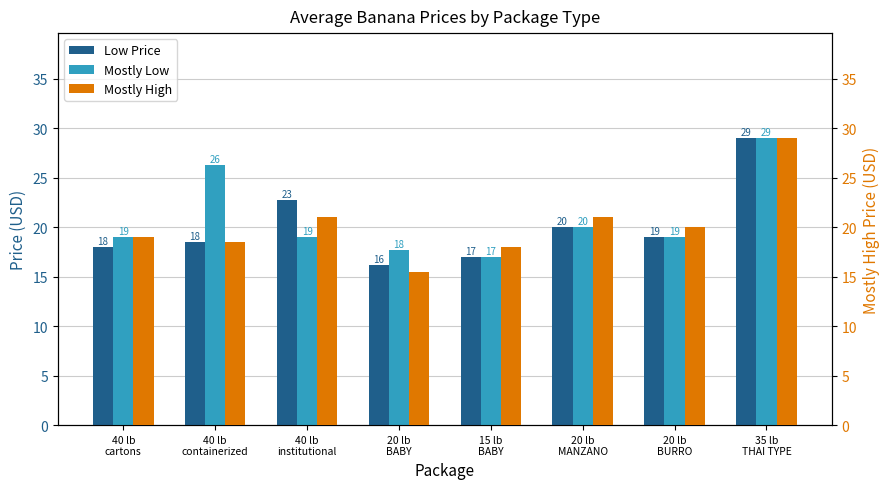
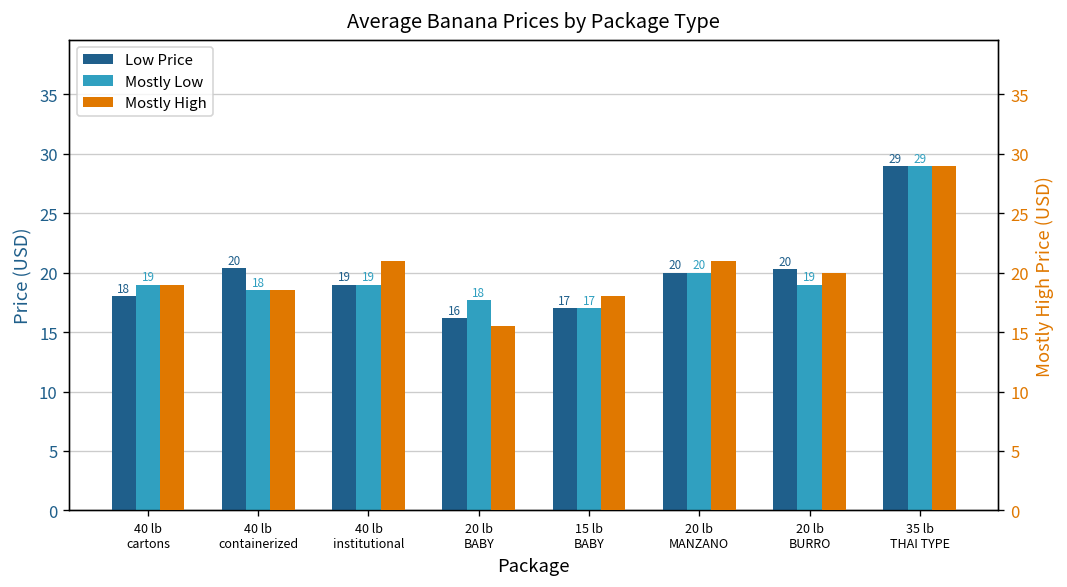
  {
    "Low Price": {
      "40 lb cartons": 18,
-     "40 lb containerized": 18,
-     "40 lb institutional": 23,
+     "40 lb containerized": 20,
+     "40 lb institutional": 19,
      "20 lb BABY": 16,
      "15 lb BABY": 17,
      "20 lb MANZANO": 20,
-     "20 lb BURRO": 19,
+     "20 lb BURRO": 20,
      "35 lb THAI TYPE": 29
    },
    "Mostly Low": {
      "40 lb cartons": 19,
-     "40 lb containerized": 26,
+     "40 lb containerized": 18,
      "40 lb institutional": 19,
      "20 lb BABY": 18,
      "15 lb BABY": 17,
      "20 lb MANZANO": 20,
      "20 lb BURRO": 19,
      "35 lb THAI TYPE": 29
    },
    "Mostly High": {
      "40 lb institutional": 21,
      "20 lb BABY": 16,
      "15 lb BABY": 18,
      "20 lb MANZANO": 21,
      "20 lb BURRO": 20
    }
  }
